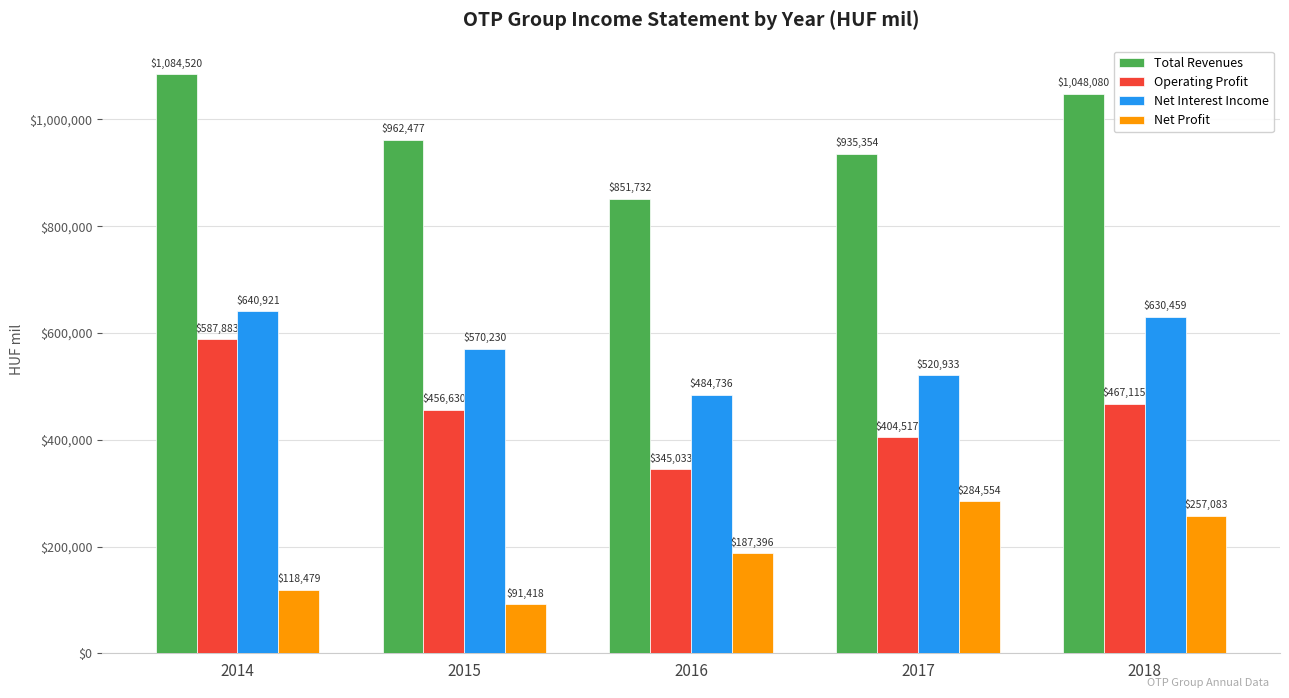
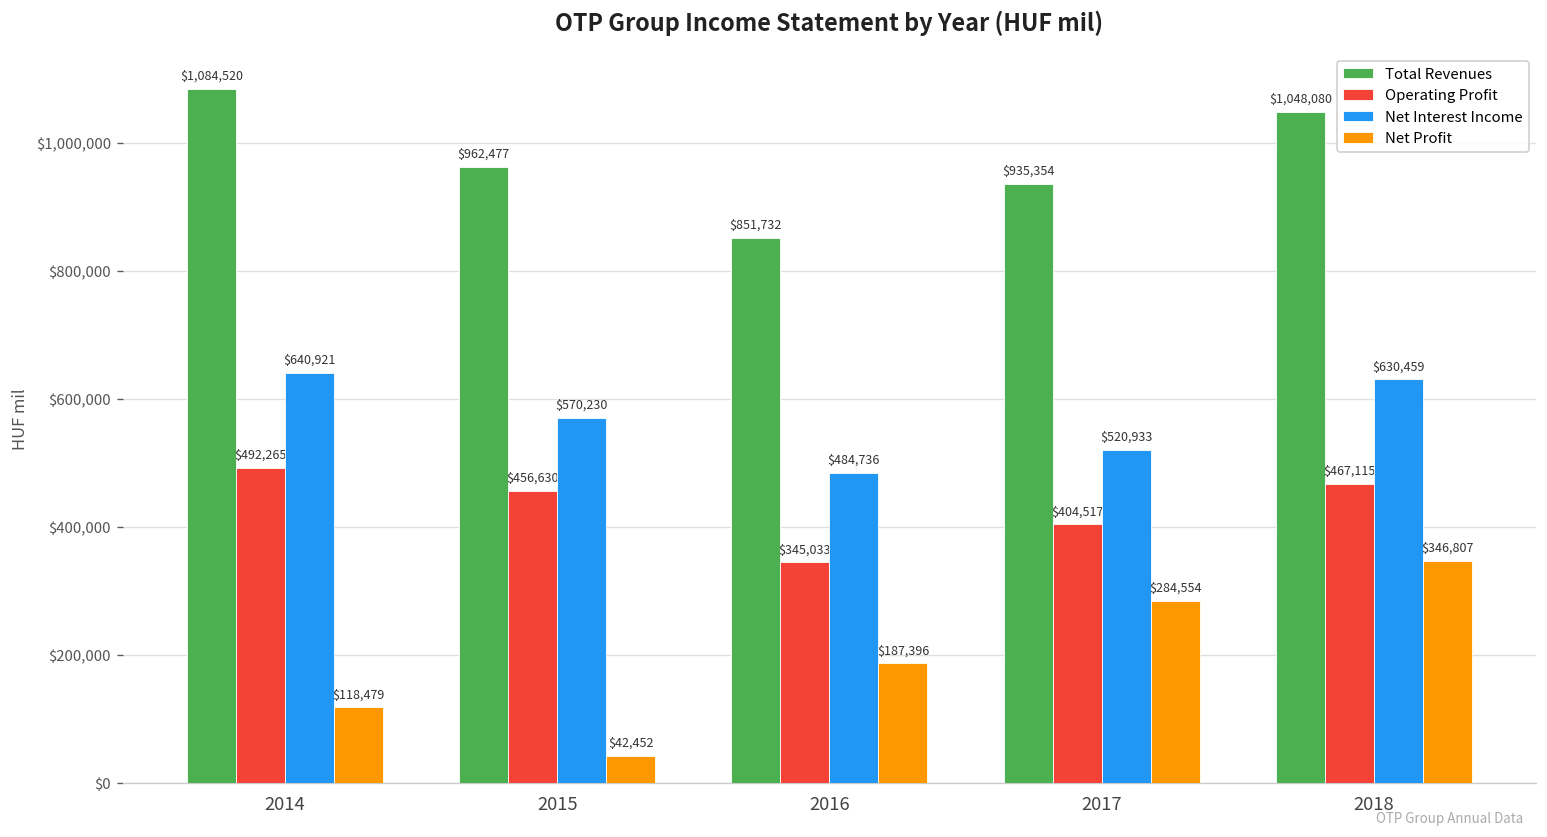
  {
    "Total Revenues": {
      "2014": "$1,084,520",
      "2015": "$962,477",
      "2016": "$851,732",
      "2017": "$935,354",
      "2018": "$1,048,080"
    },
    "Operating Profit": {
-     "2014": "$587,883",
+     "2014": "$492,265",
      "2015": "$456,630",
      "2016": "$345,033",
      "2017": "$404,517",
      "2018": "$467,115"
    },
    "Net Interest Income": {
      "2014": "$640,921",
      "2015": "$570,230",
      "2016": "$484,736",
      "2017": "$520,933",
      "2018": "$630,459"
    },
    "Net Profit": {
      "2014": "$118,479",
-     "2015": "$91,418",
+     "2015": "$42,452",
      "2016": "$187,396",
      "2017": "$284,554",
-     "2018": "$257,083"
+     "2018": "$346,807"
    }
  }
